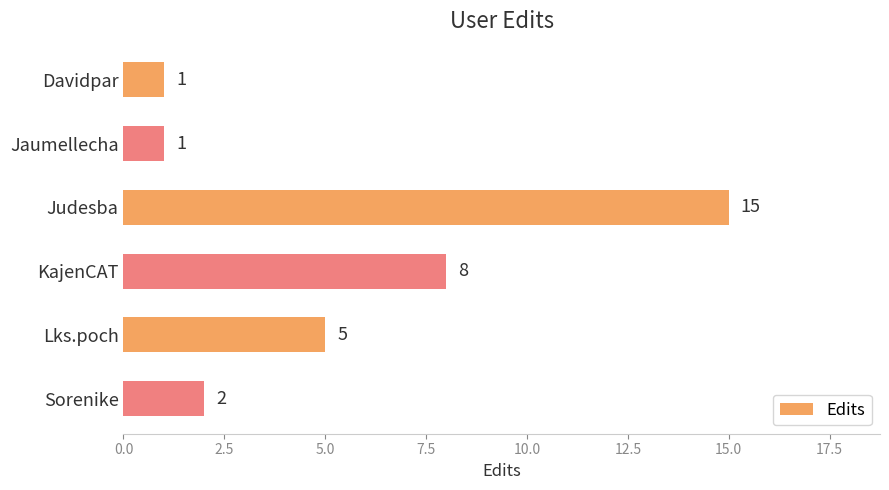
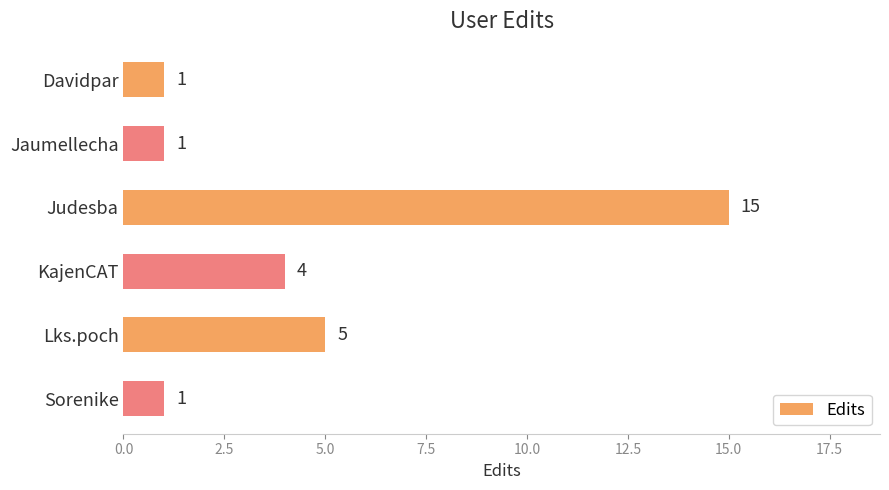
  {
    "Davidpar": 1,
    "Jaumellecha": 1,
    "Judesba": 15,
-   "KajenCAT": 8,
+   "KajenCAT": 4,
    "Lks.poch": 5,
-   "Sorenike": 2
+   "Sorenike": 1
  }
